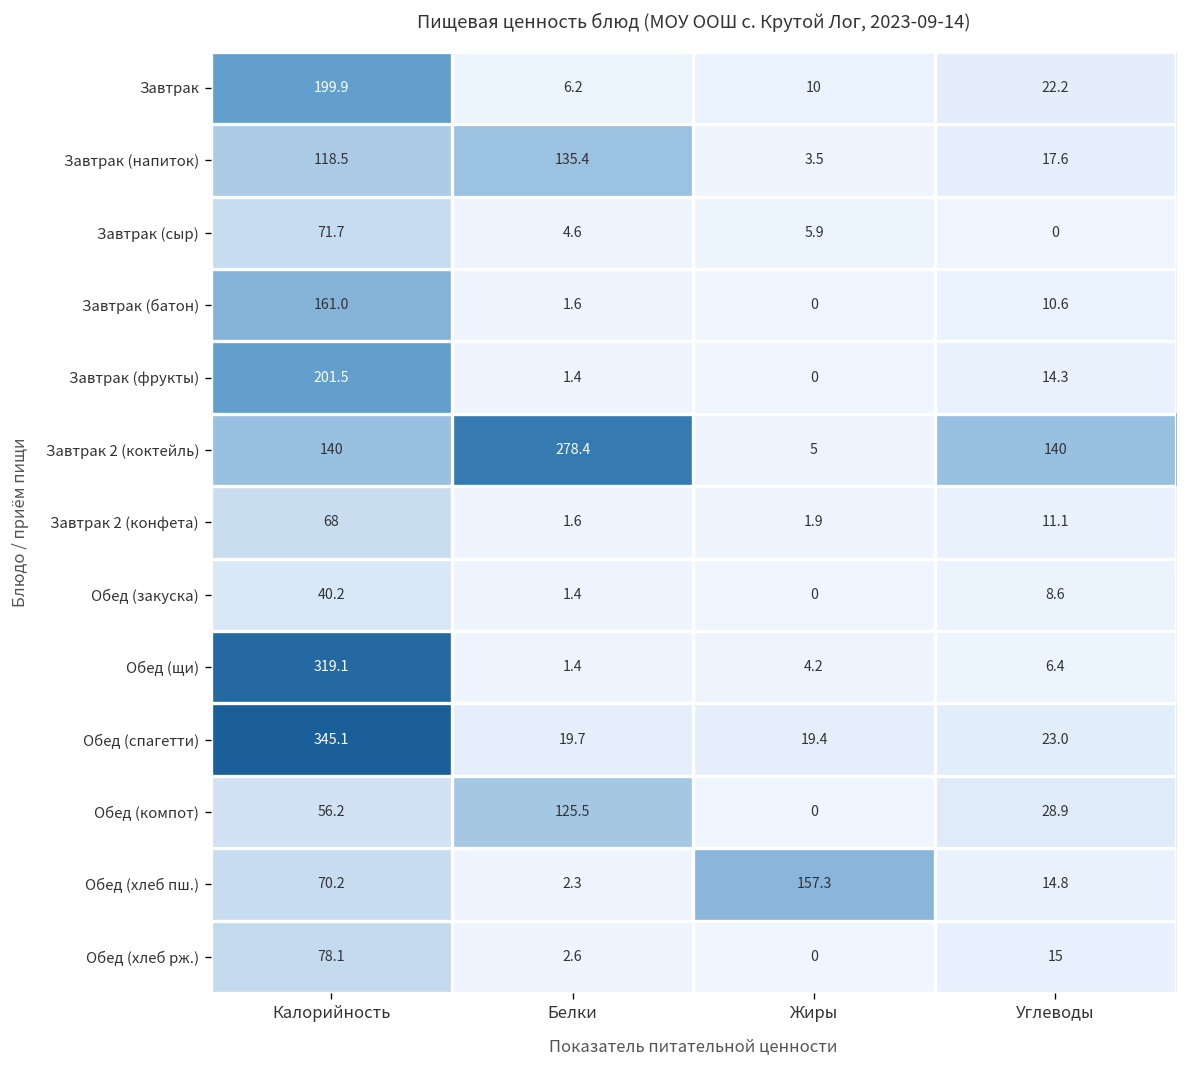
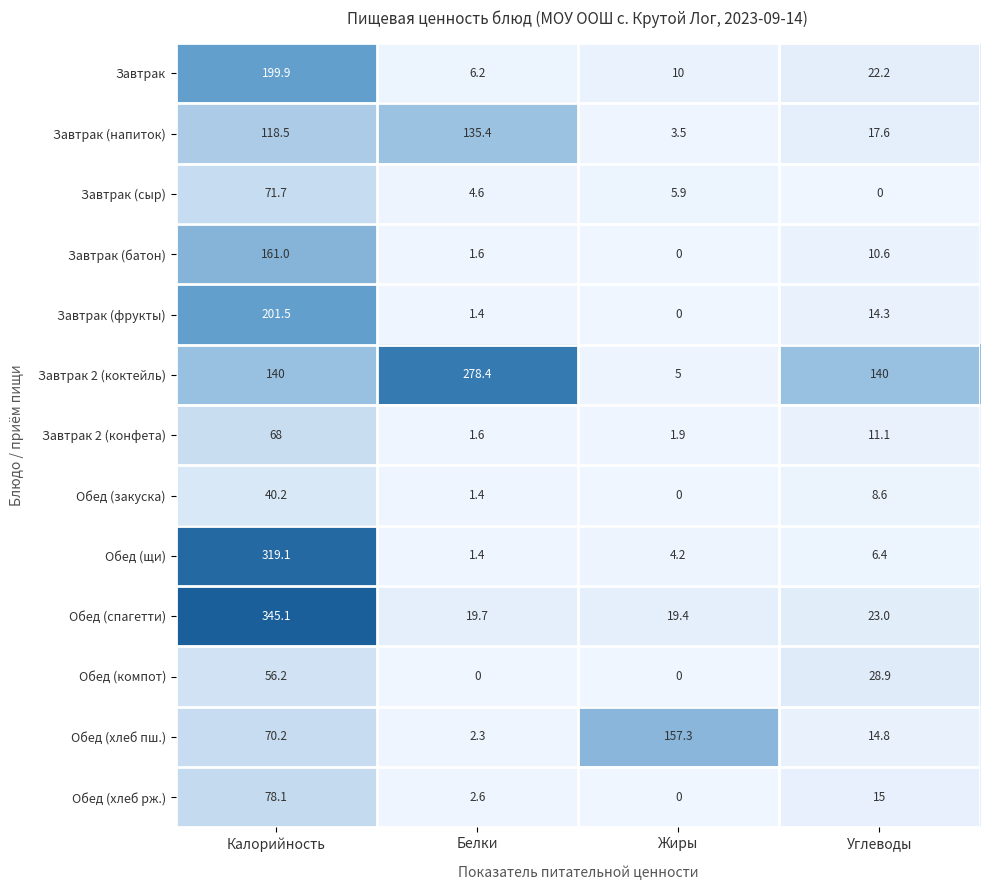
  {
    "Завтрак": {
      "Калорийность": 199.9,
      "Белки": 6.2,
      "Жиры": 10,
      "Углеводы": 22.2
    },
    "Завтрак (напиток)": {
      "Калорийность": 118.5,
      "Белки": 135.4,
      "Жиры": 3.5,
      "Углеводы": 17.6
    },
    "Завтрак (сыр)": {
      "Калорийность": 71.7,
      "Белки": 4.6,
      "Жиры": 5.9,
      "Углеводы": 0
    },
    "Завтрак (батон)": {
      "Калорийность": 161.0,
      "Белки": 1.6,
      "Жиры": 0,
      "Углеводы": 10.6
    },
    "Завтрак (фрукты)": {
      "Калорийность": 201.5,
      "Белки": 1.4,
      "Жиры": 0,
      "Углеводы": 14.3
    },
    "Завтрак 2 (коктейль)": {
      "Калорийность": 140,
      "Белки": 278.4,
      "Жиры": 5,
      "Углеводы": 140
    },
    "Завтрак 2 (конфета)": {
      "Калорийность": 68,
      "Белки": 1.6,
      "Жиры": 1.9,
      "Углеводы": 11.1
    },
    "Обед (закуска)": {
      "Калорийность": 40.2,
      "Белки": 1.4,
      "Жиры": 0,
      "Углеводы": 8.6
    },
    "Обед (щи)": {
      "Калорийность": 319.1,
      "Белки": 1.4,
      "Жиры": 4.2,
      "Углеводы": 6.4
    },
    "Обед (спагетти)": {
      "Калорийность": 345.1,
      "Белки": 19.7,
      "Жиры": 19.4,
      "Углеводы": 23.0
    },
    "Обед (компот)": {
      "Калорийность": 56.2,
-     "Белки": 125.5,
+     "Белки": 0,
      "Жиры": 0,
      "Углеводы": 28.9
    },
    "Обед (хлеб пш.)": {
      "Калорийность": 70.2,
      "Белки": 2.3,
      "Жиры": 157.3,
      "Углеводы": 14.8
    },
    "Обед (хлеб рж.)": {
      "Калорийность": 78.1,
      "Белки": 2.6,
      "Жиры": 0,
      "Углеводы": 15
    }
  }
